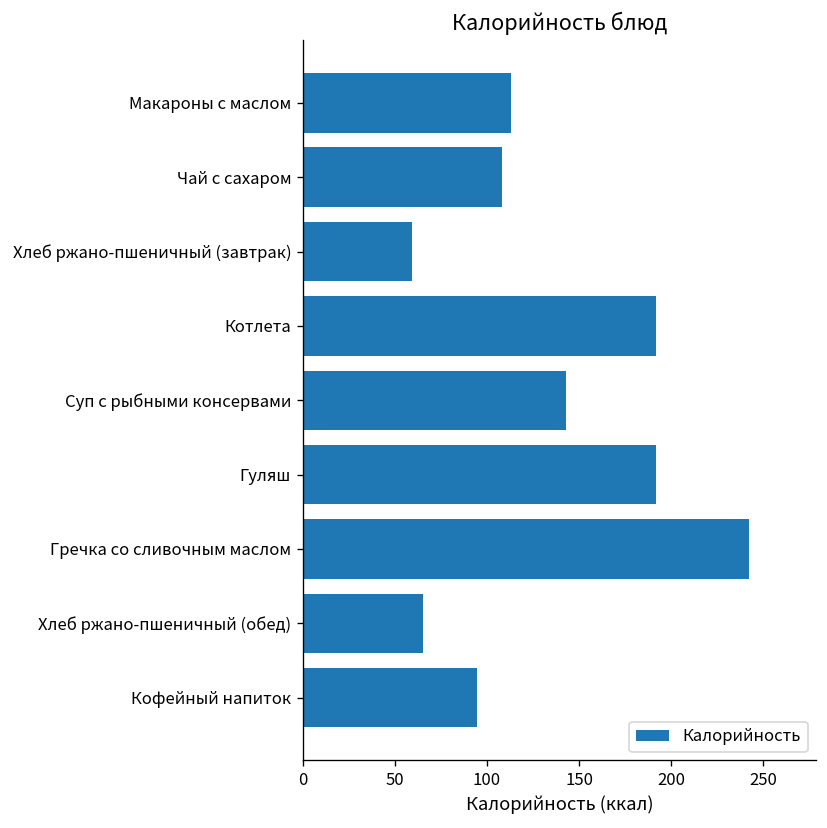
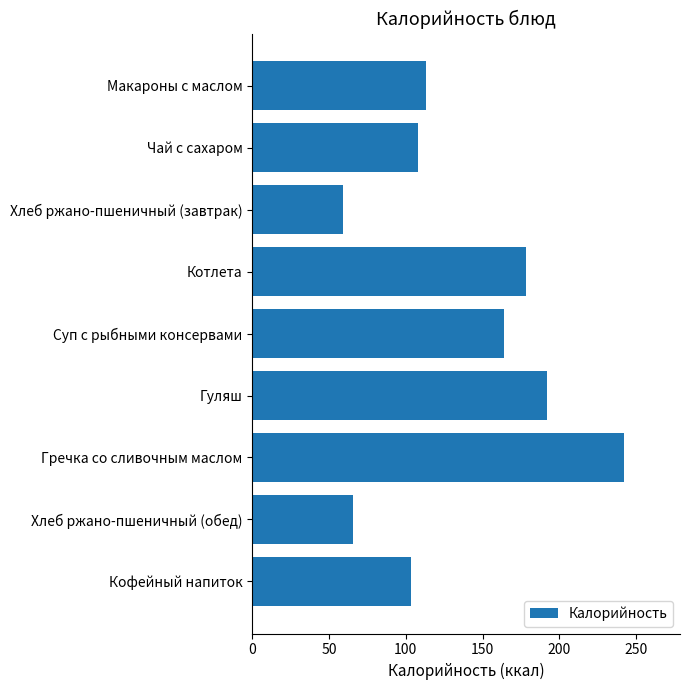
  {
    "Макароны с маслом": 113,
    "Чай с сахаром": 108,
    "Хлеб ржано-пшеничный (завтрак)": 59,
-   "Котлета": 192,
-   "Суп с рыбными консервами": 143,
+   "Котлета": 178,
+   "Суп с рыбными консервами": 164,
    "Гуляш": 192,
    "Гречка со сливочным маслом": 242,
    "Хлеб ржано-пшеничный (обед)": 65,
-   "Кофейный напиток": 94
+   "Кофейный напиток": 103
  }
